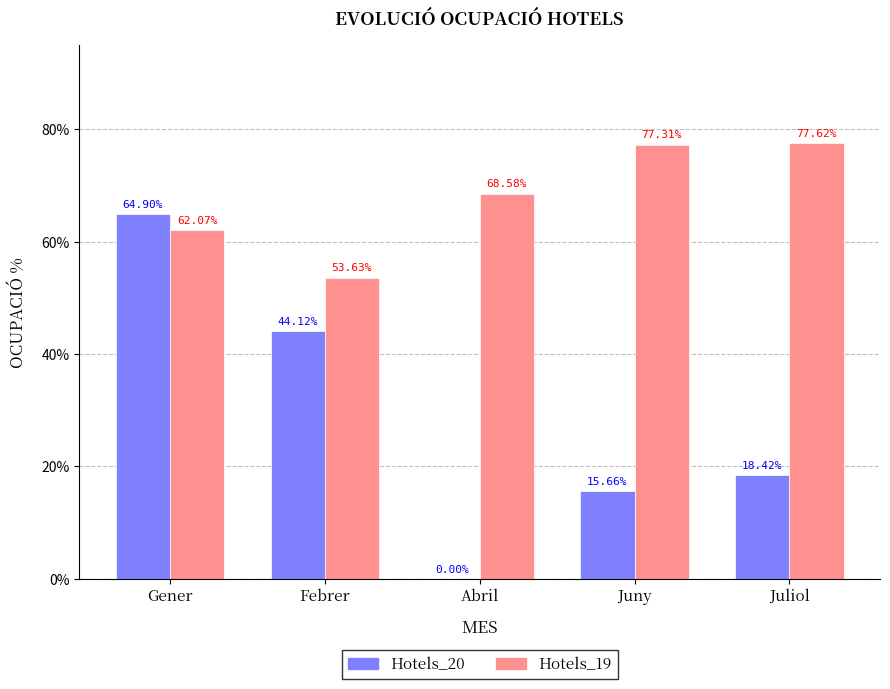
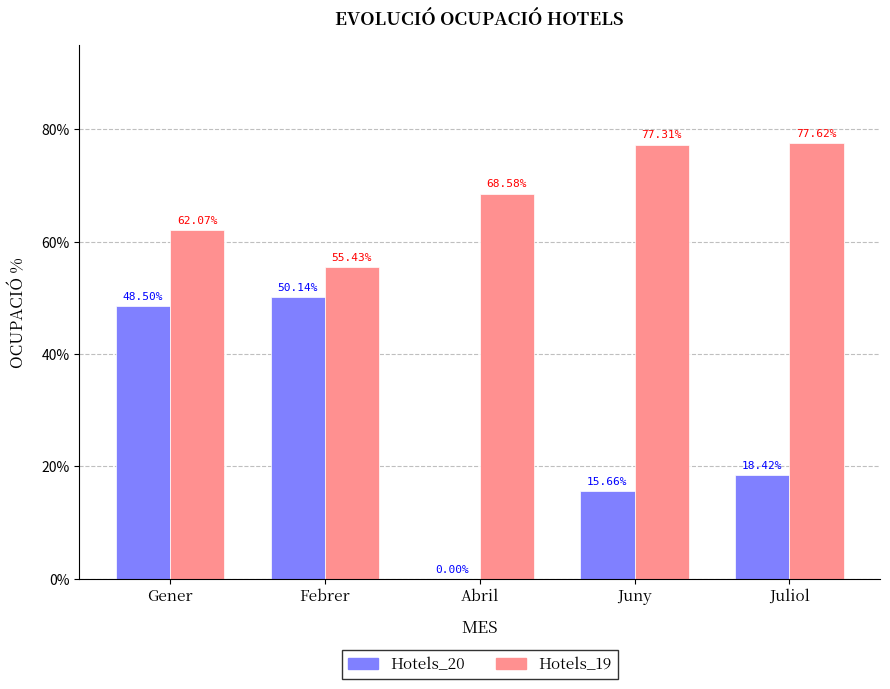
  {
    "Hotels_20": {
-     "Gener": "64.90%",
-     "Febrer": "44.12%",
+     "Gener": "48.50%",
+     "Febrer": "50.14%",
      "Abril": "0.00%",
      "Juny": "15.66%",
      "Juliol": "18.42%"
    },
    "Hotels_19": {
      "Gener": "62.07%",
-     "Febrer": "53.63%",
+     "Febrer": "55.43%",
      "Abril": "68.58%",
      "Juny": "77.31%",
      "Juliol": "77.62%"
    }
  }
